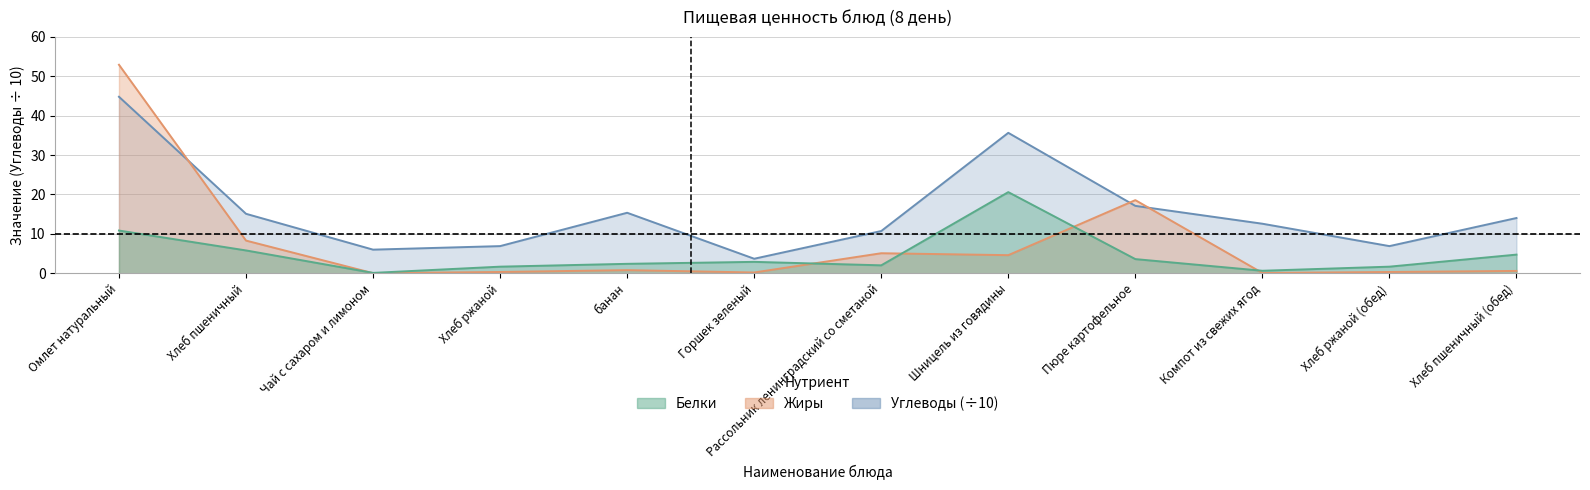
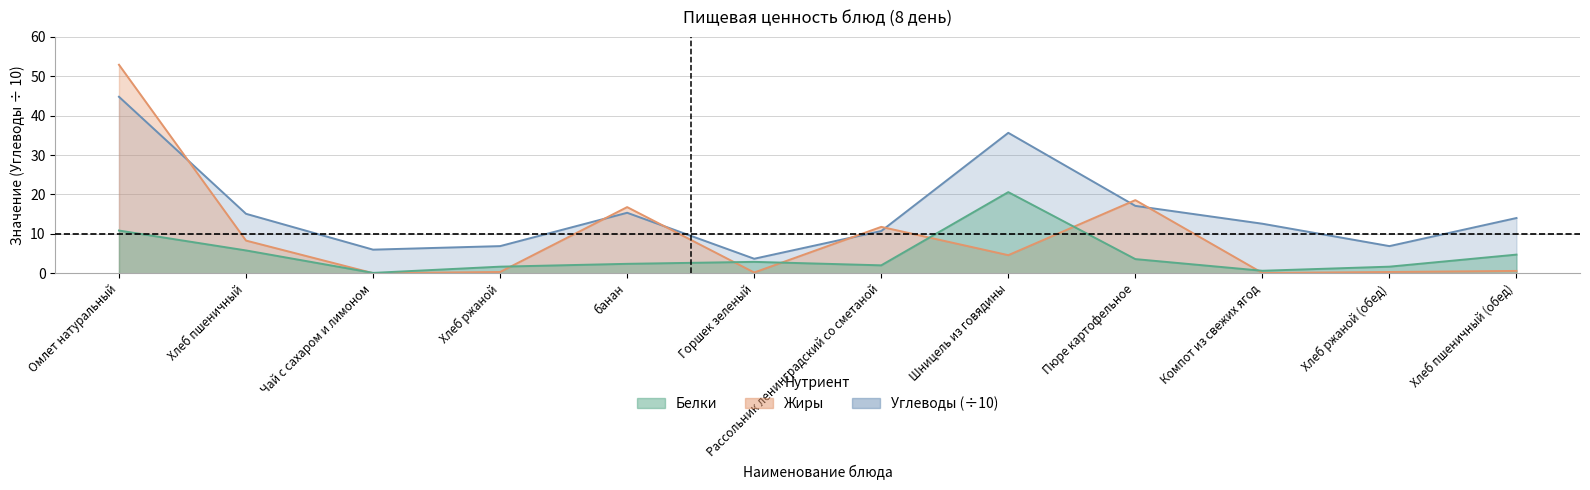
  {
    "Жиры": {
      "Омлет натуральный": 53,
      "Хлеб пшеничный": 8,
      "Хлеб ржаной": 0,
-     "банан": 1,
+     "банан": 17,
      "Горшек зеленый": 0,
-     "Рассольник ленинградский со сметаной": 5,
+     "Рассольник ленинградский со сметаной": 12,
      "Шницель из говядины": 5,
      "Пюре картофельное": 19,
      "Хлеб ржаной (обед)": 0,
      "Хлеб пшеничный (обед)": 1
    }
  }
